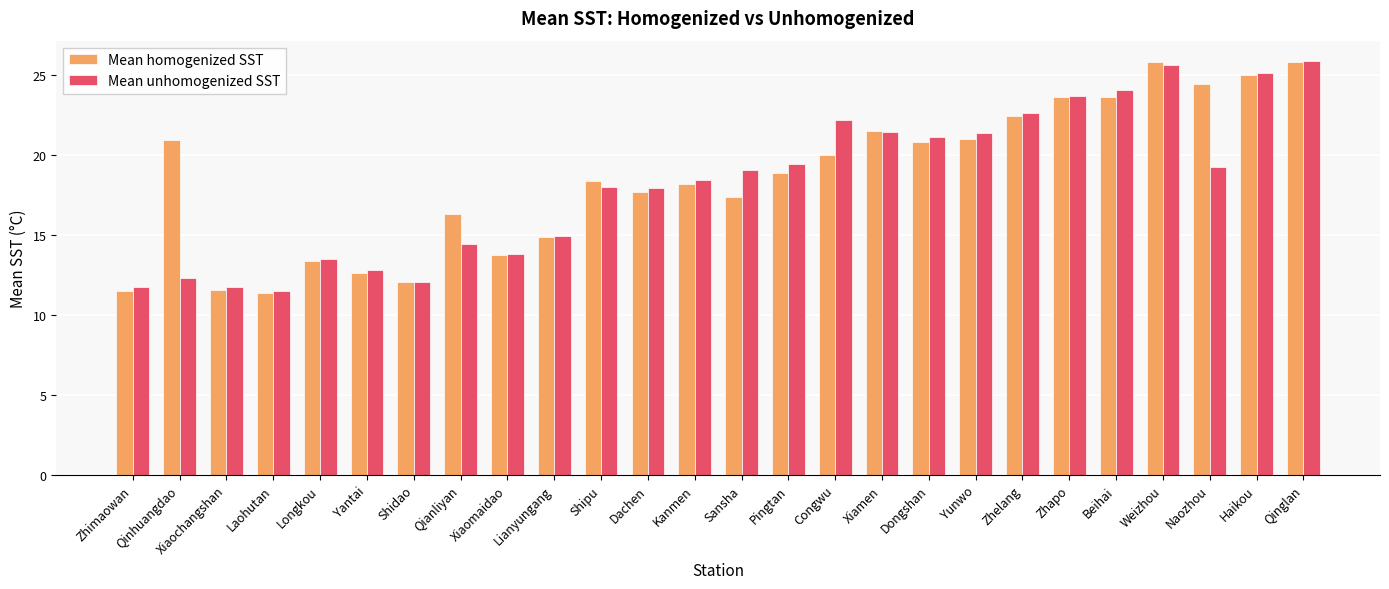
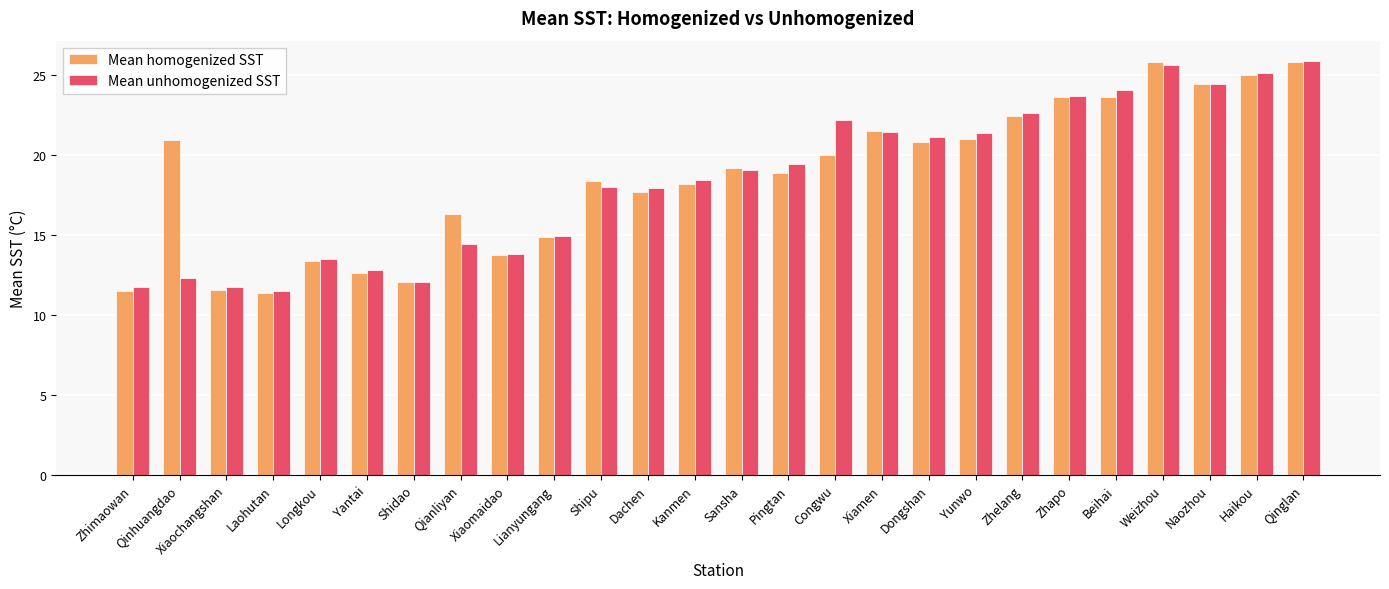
  {
    "Mean homogenized SST": {
      "Zhimaowan": 11.5,
      "Qinhuangdao": 20.9,
      "Xiaochangshan": 11.5,
      "Laohutan": 11.4,
      "Longkou": 13.4,
      "Yantai": 12.7,
      "Shidao": 12.1,
      "Qianliyan": 16.3,
      "Xiaomaidao": 13.8,
      "Lianyungang": 14.9,
      "Shipu": 18.4,
      "Dachen": 17.7,
      "Kanmen": 18.2,
-     "Sansha": 17.4,
+     "Sansha": 19.2,
      "Pingtan": 18.9,
      "Congwu": 20.0,
      "Xiamen": 21.5,
      "Dongshan": 20.8,
      "Yunwo": 21.0,
      "Zhelang": 22.4,
      "Zhapo": 23.6,
      "Beihai": 23.6,
      "Weizhou": 25.8,
      "Naozhou": 24.5,
      "Haikou": 25.0,
      "Qinglan": 25.8
    },
    "Mean unhomogenized SST": {
      "Zhimaowan": 11.8,
      "Qinhuangdao": 12.3,
      "Xiaochangshan": 11.7,
      "Laohutan": 11.5,
      "Longkou": 13.5,
      "Yantai": 12.8,
      "Shidao": 12.1,
      "Qianliyan": 14.4,
      "Xiaomaidao": 13.8,
      "Lianyungang": 14.9,
      "Shipu": 18.0,
      "Dachen": 17.9,
      "Kanmen": 18.4,
      "Sansha": 19.1,
      "Pingtan": 19.5,
      "Congwu": 22.2,
      "Xiamen": 21.5,
      "Dongshan": 21.1,
      "Yunwo": 21.4,
      "Zhelang": 22.6,
      "Zhapo": 23.7,
      "Beihai": 24.1,
      "Weizhou": 25.7,
-     "Naozhou": 19.3,
+     "Naozhou": 24.4,
      "Haikou": 25.1,
      "Qinglan": 25.9
    }
  }
